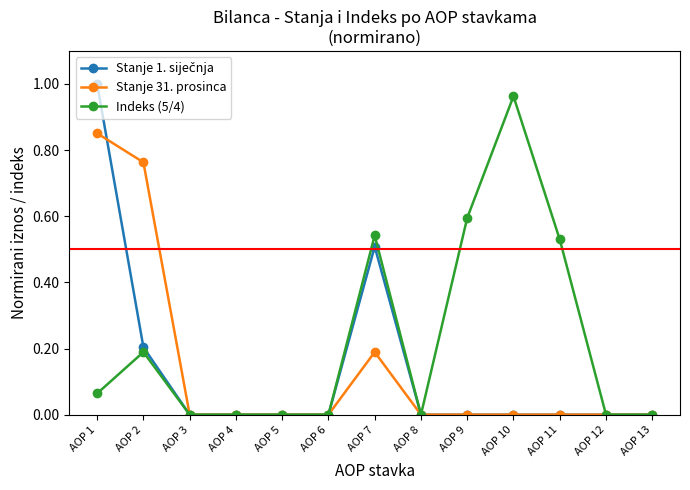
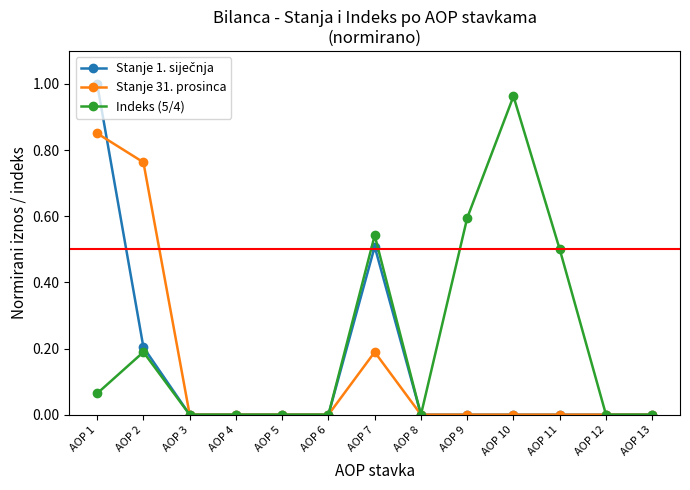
  {
    "Stanje 1. siječnja": {
      "AOP 2": 0.20,
      "AOP 7": 0.51
    },
    "Stanje 31. prosinca": {
      "AOP 1": 0.85,
      "AOP 2": 0.76,
      "AOP 7": 0.19
    },
    "Indeks (5/4)": {
      "AOP 1": 0.06,
      "AOP 2": 0.19,
      "AOP 7": 0.54,
      "AOP 9": 0.60,
      "AOP 10": 0.96,
-     "AOP 11": 0.53
+     "AOP 11": 0.50
    }
  }
